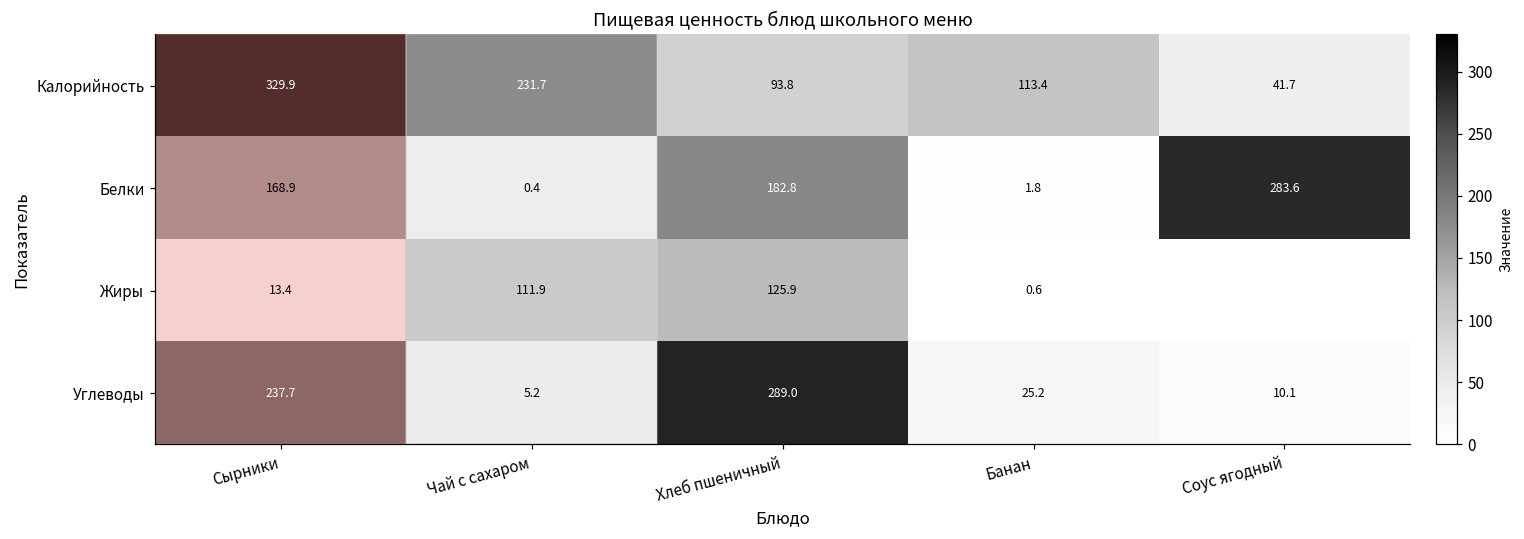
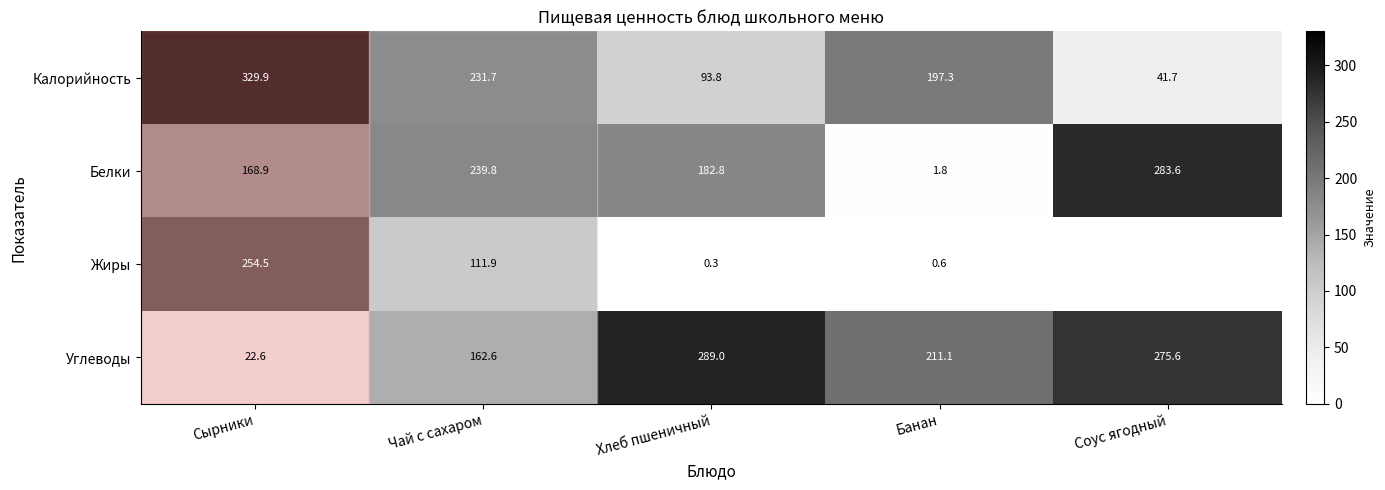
  {
    "Калорийность": {
      "Сырники": 329.9,
      "Чай с сахаром": 231.7,
      "Хлеб пшеничный": 93.8,
-     "Банан": 113.4,
+     "Банан": 197.3,
      "Соус ягодный": 41.7
    },
    "Белки": {
      "Сырники": 168.9,
-     "Чай с сахаром": 0.4,
+     "Чай с сахаром": 239.8,
      "Хлеб пшеничный": 182.8,
      "Банан": 1.8,
      "Соус ягодный": 283.6
    },
    "Жиры": {
-     "Сырники": 13.4,
+     "Сырники": 254.5,
      "Чай с сахаром": 111.9,
-     "Хлеб пшеничный": 125.9,
+     "Хлеб пшеничный": 0.3,
      "Банан": 0.6
    },
    "Углеводы": {
-     "Сырники": 237.7,
-     "Чай с сахаром": 5.2,
+     "Сырники": 22.6,
+     "Чай с сахаром": 162.6,
      "Хлеб пшеничный": 289.0,
-     "Банан": 25.2,
-     "Соус ягодный": 10.1
+     "Банан": 211.1,
+     "Соус ягодный": 275.6
    }
  }
